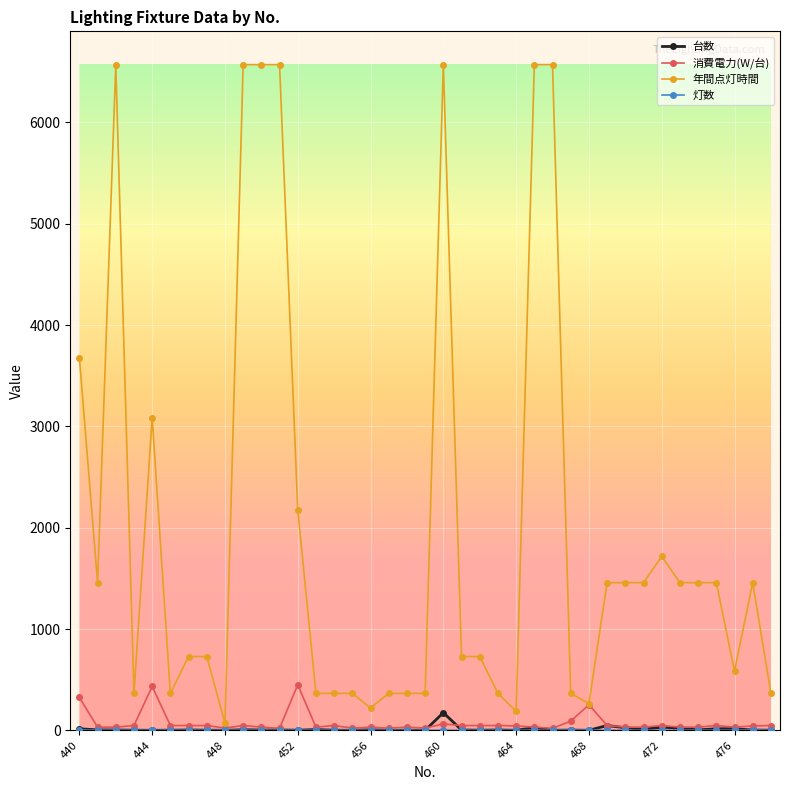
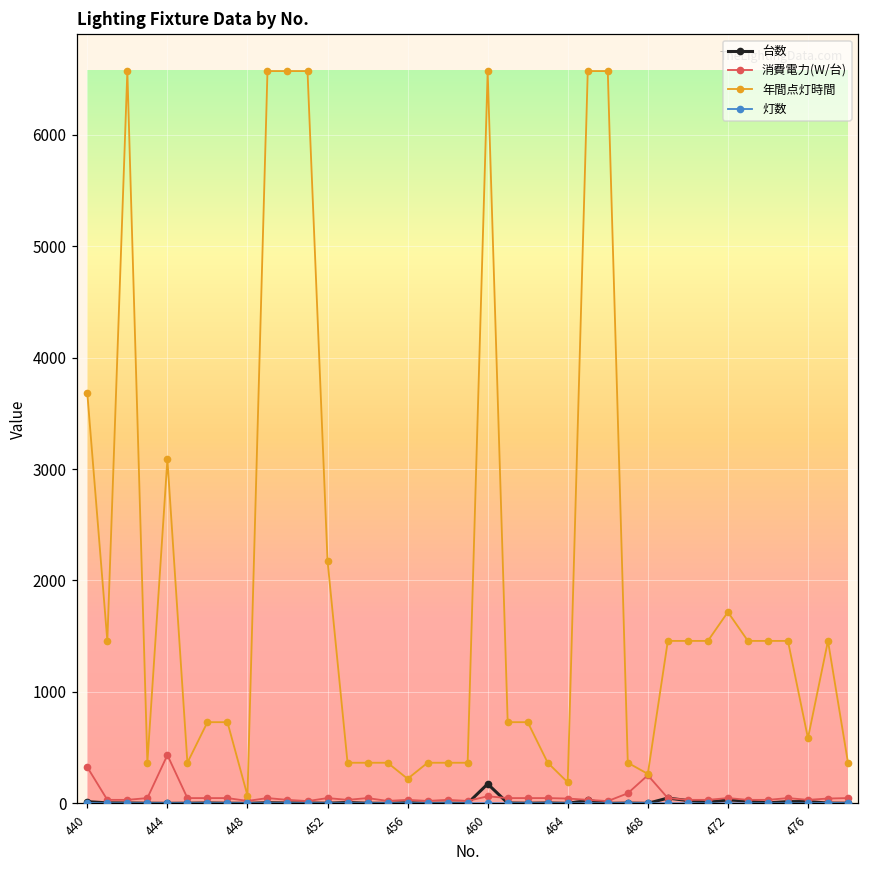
  {
    "台数": {
      "460": 180
    },
    "消費電力(W/台)": {
      "440": 330,
      "444": 430,
-     "452": 450,
+     "452": 50,
      "456": 30,
      "460": 60,
      "464": 40
    },
    "年間点灯時間": {
      "440": 3680,
      "444": 3090,
      "448": 70,
      "452": 2180,
      "456": 220,
      "460": 6570,
      "464": 190,
      "472": 1720,
      "476": 590
    },
    "灯数": {
      "460": 0,
      "472": 0
    }
  }
